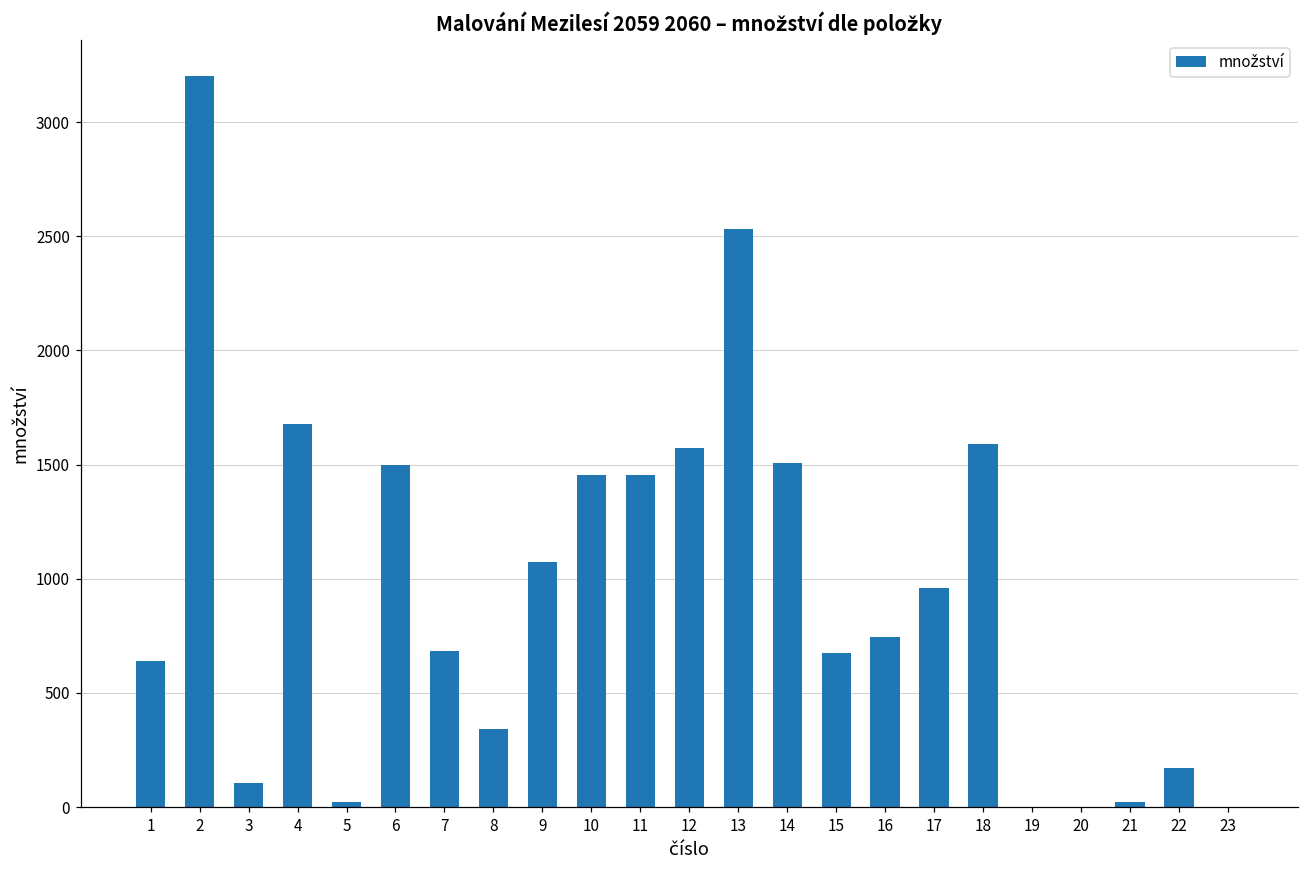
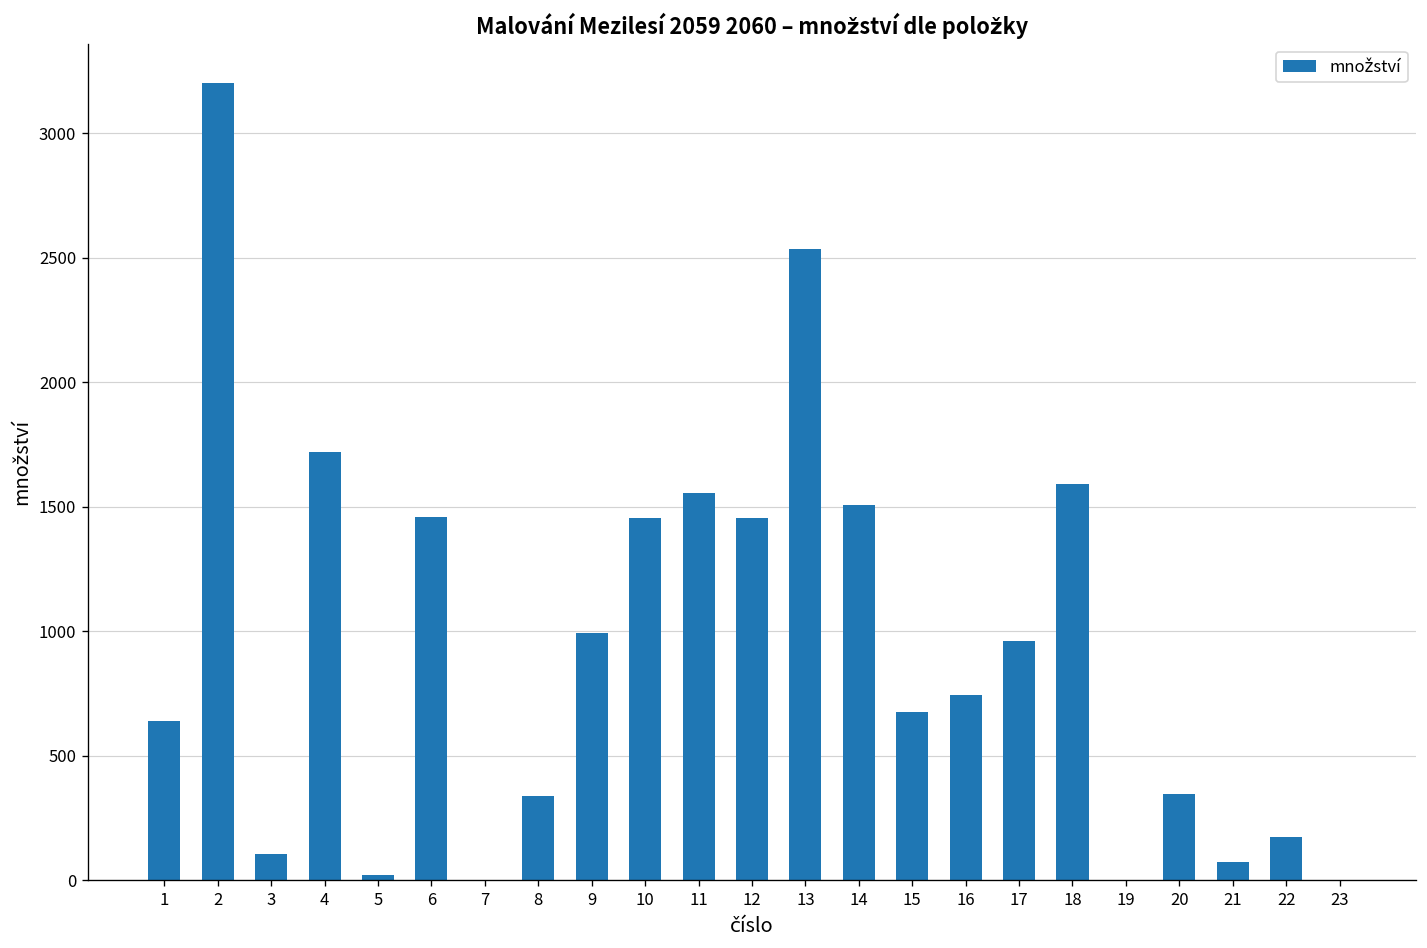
  {
    "1": 640,
    "2": 3200,
    "3": 110,
-   "4": 1680,
+   "4": 1720,
    "5": 20,
-   "6": 1500,
-   "7": 680,
+   "6": 1460,
+   "7": 0,
    "8": 340,
-   "9": 1070,
+   "9": 990,
    "10": 1450,
-   "11": 1450,
-   "12": 1570,
+   "11": 1560,
+   "12": 1450,
    "13": 2530,
    "14": 1510,
    "15": 680,
    "16": 740,
    "17": 960,
    "18": 1590,
-   "20": 0,
-   "21": 20,
+   "20": 350,
+   "21": 70,
    "22": 170
  }
